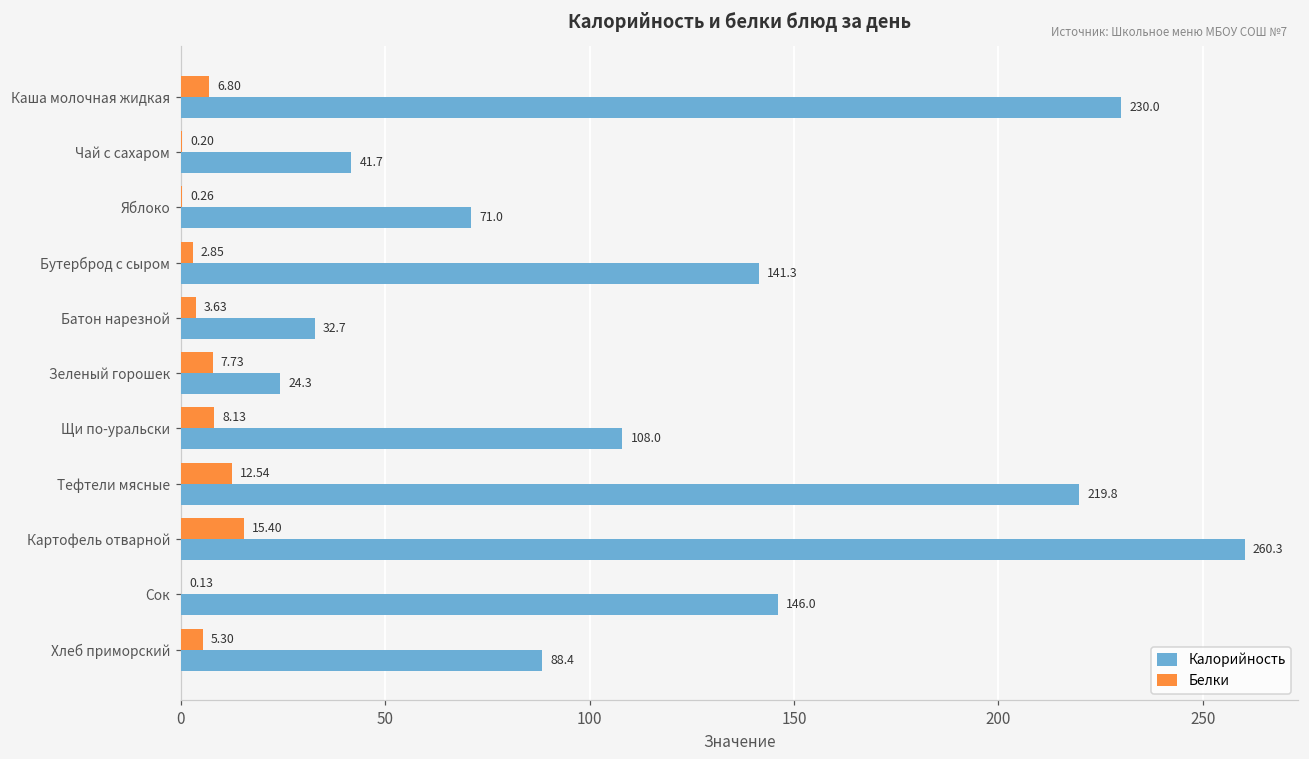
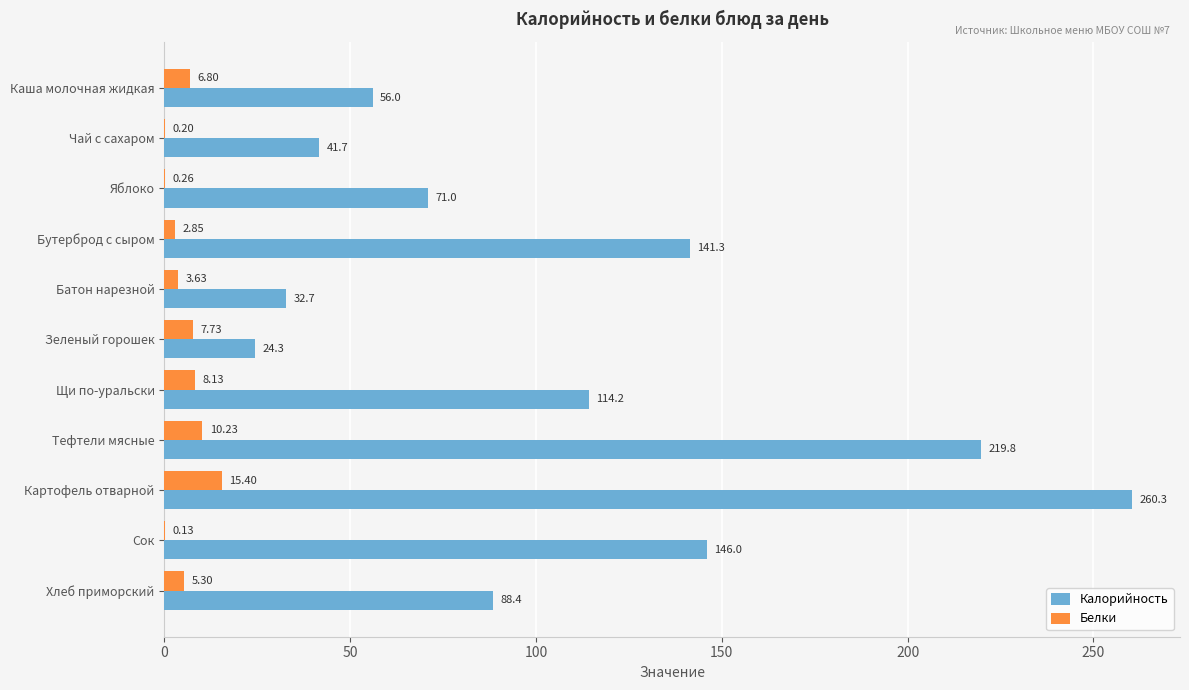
  {
    "Калорийность": {
-     "Каша молочная жидкая": 230.0,
+     "Каша молочная жидкая": 56.0,
      "Чай с сахаром": 41.7,
      "Яблоко": 71.0,
      "Бутерброд с сыром": 141.3,
      "Батон нарезной": 32.7,
      "Зеленый горошек": 24.3,
-     "Щи по-уральски": 108.0,
+     "Щи по-уральски": 114.2,
      "Тефтели мясные": 219.8,
      "Картофель отварной": 260.3,
      "Сок": 146.0,
      "Хлеб приморский": 88.4
    },
    "Белки": {
      "Каша молочная жидкая": 6.80,
      "Чай с сахаром": 0.20,
      "Яблоко": 0.26,
      "Бутерброд с сыром": 2.85,
      "Батон нарезной": 3.63,
      "Зеленый горошек": 7.73,
      "Щи по-уральски": 8.13,
-     "Тефтели мясные": 12.54,
+     "Тефтели мясные": 10.23,
      "Картофель отварной": 15.40,
      "Сок": 0.13,
      "Хлеб приморский": 5.30
    }
  }
